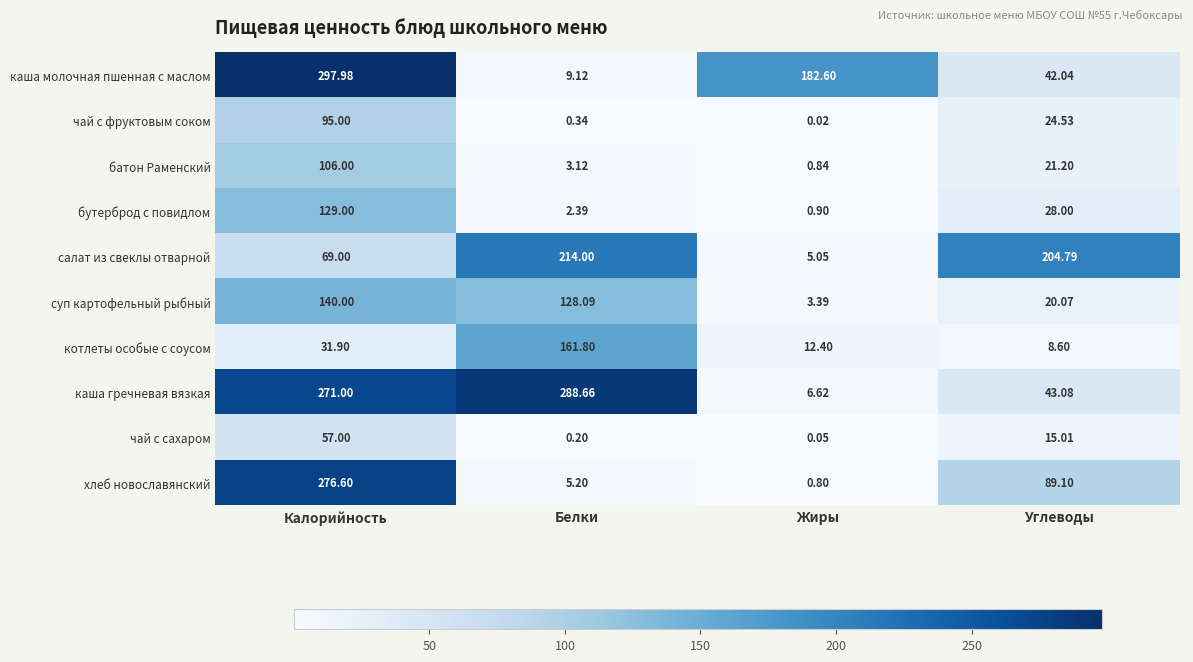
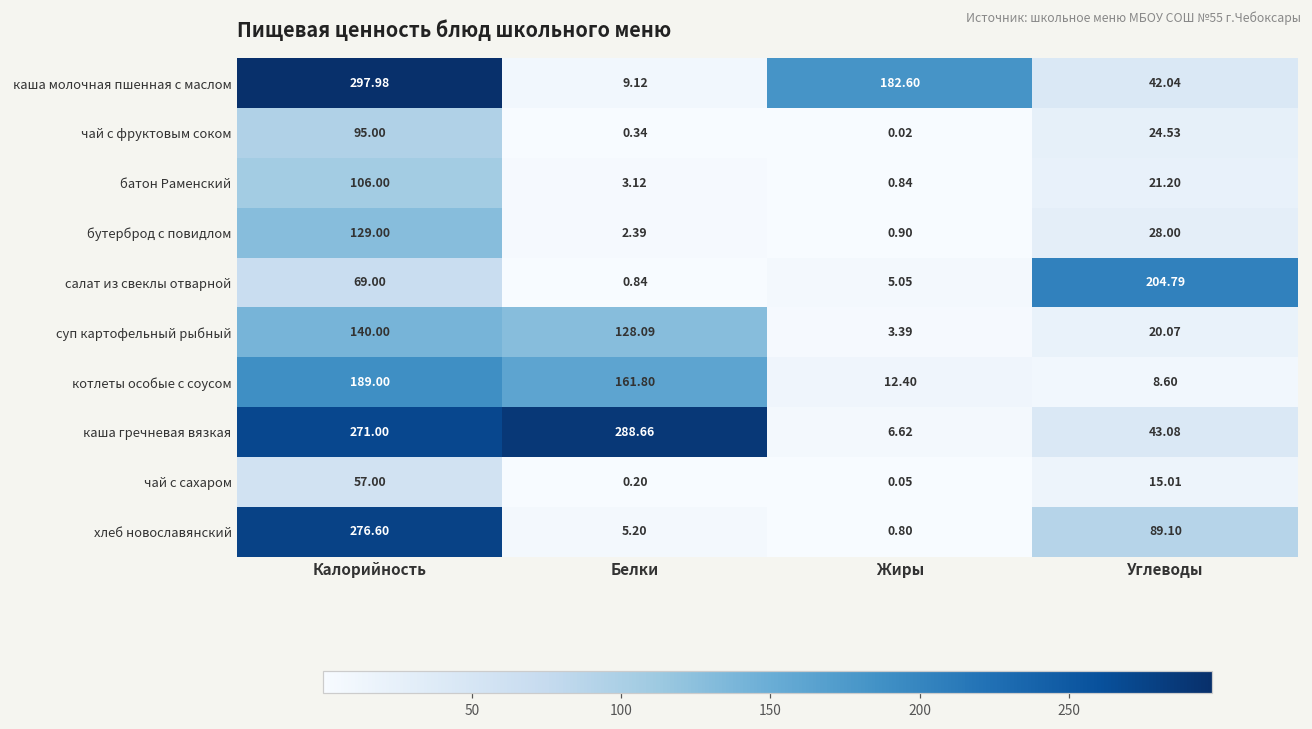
  {
    "каша молочная пшенная с маслом": {
      "Калорийность": 297.98,
      "Белки": 9.12,
      "Жиры": 182.60,
      "Углеводы": 42.04
    },
    "чай с фруктовым соком": {
      "Калорийность": 95.00,
      "Белки": 0.34,
      "Жиры": 0.02,
      "Углеводы": 24.53
    },
    "батон Раменский": {
      "Калорийность": 106.00,
      "Белки": 3.12,
      "Жиры": 0.84,
      "Углеводы": 21.20
    },
    "бутерброд с повидлом": {
      "Калорийность": 129.00,
      "Белки": 2.39,
      "Жиры": 0.90,
      "Углеводы": 28.00
    },
    "салат из свеклы отварной": {
      "Калорийность": 69.00,
-     "Белки": 214.00,
+     "Белки": 0.84,
      "Жиры": 5.05,
      "Углеводы": 204.79
    },
    "суп картофельный рыбный": {
      "Калорийность": 140.00,
      "Белки": 128.09,
      "Жиры": 3.39,
      "Углеводы": 20.07
    },
    "котлеты особые с соусом": {
-     "Калорийность": 31.90,
+     "Калорийность": 189.00,
      "Белки": 161.80,
      "Жиры": 12.40,
      "Углеводы": 8.60
    },
    "каша гречневая вязкая": {
      "Калорийность": 271.00,
      "Белки": 288.66,
      "Жиры": 6.62,
      "Углеводы": 43.08
    },
    "чай с сахаром": {
      "Калорийность": 57.00,
      "Белки": 0.20,
      "Жиры": 0.05,
      "Углеводы": 15.01
    },
    "хлеб новославянский": {
      "Калорийность": 276.60,
      "Белки": 5.20,
      "Жиры": 0.80,
      "Углеводы": 89.10
    }
  }
